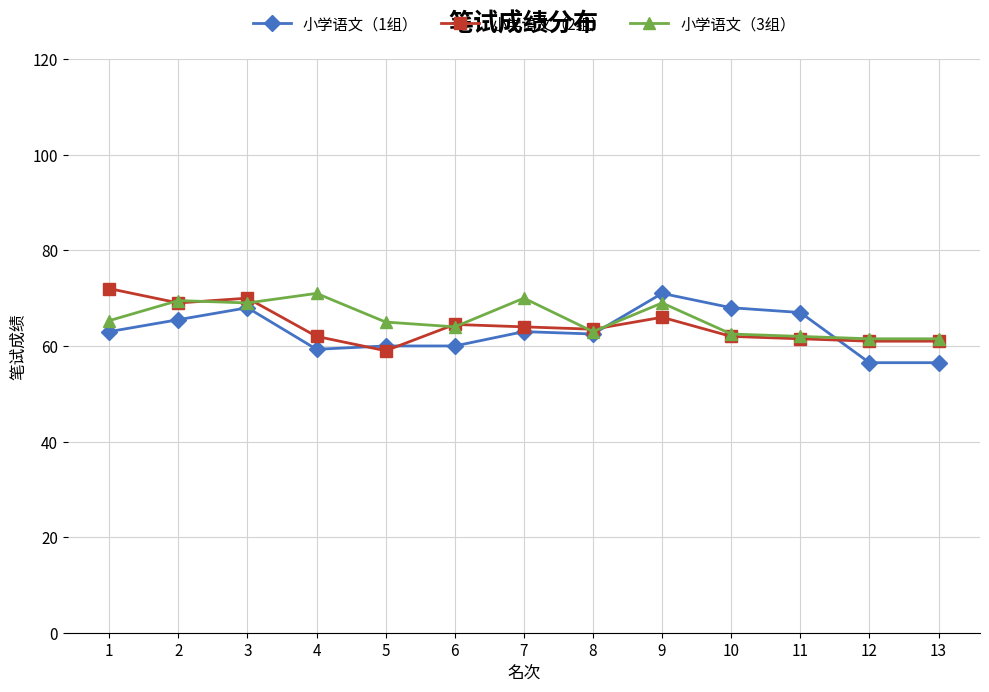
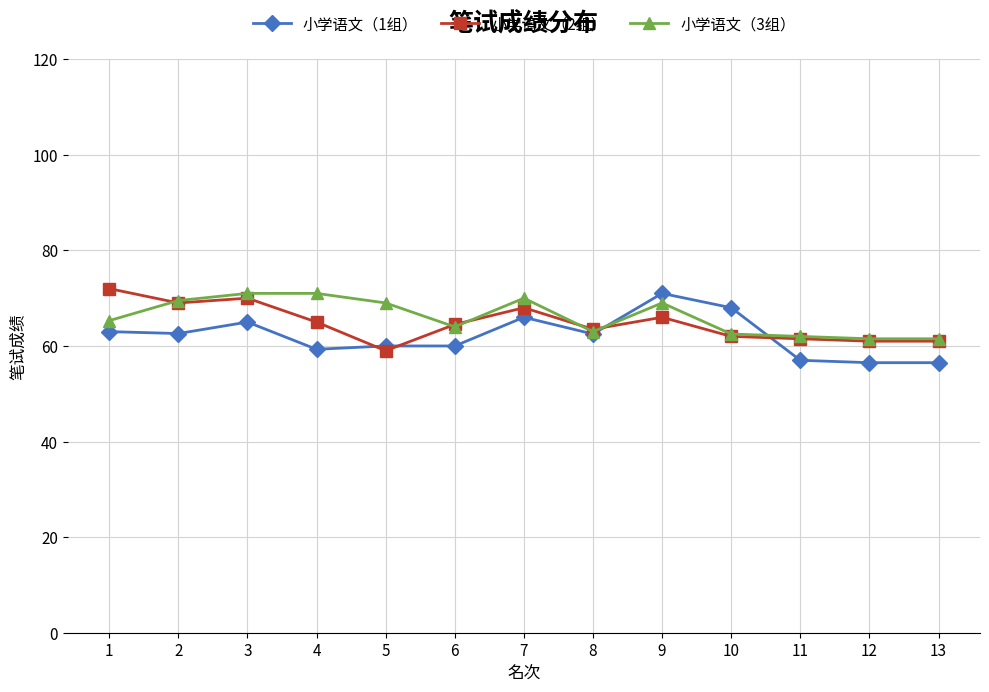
  {
    "小学语文（1组）": {
      "1": 63,
-     "2": 66,
-     "3": 68,
+     "2": 63,
+     "3": 65,
      "4": 59,
      "5": 60,
      "6": 60,
-     "7": 63,
+     "7": 66,
      "9": 71,
      "10": 68,
-     "11": 67,
+     "11": 57,
      "12": 57,
      "13": 57
    },
    "小学语文（2组）": {
      "1": 72,
      "3": 70,
-     "4": 62,
+     "4": 65,
      "5": 59,
-     "7": 64,
+     "7": 68,
      "9": 66
    },
    "小学语文（3组）": {
      "1": 65,
-     "3": 69,
+     "3": 71,
      "4": 71,
-     "5": 65,
+     "5": 69,
      "7": 70,
      "9": 69
    }
  }
